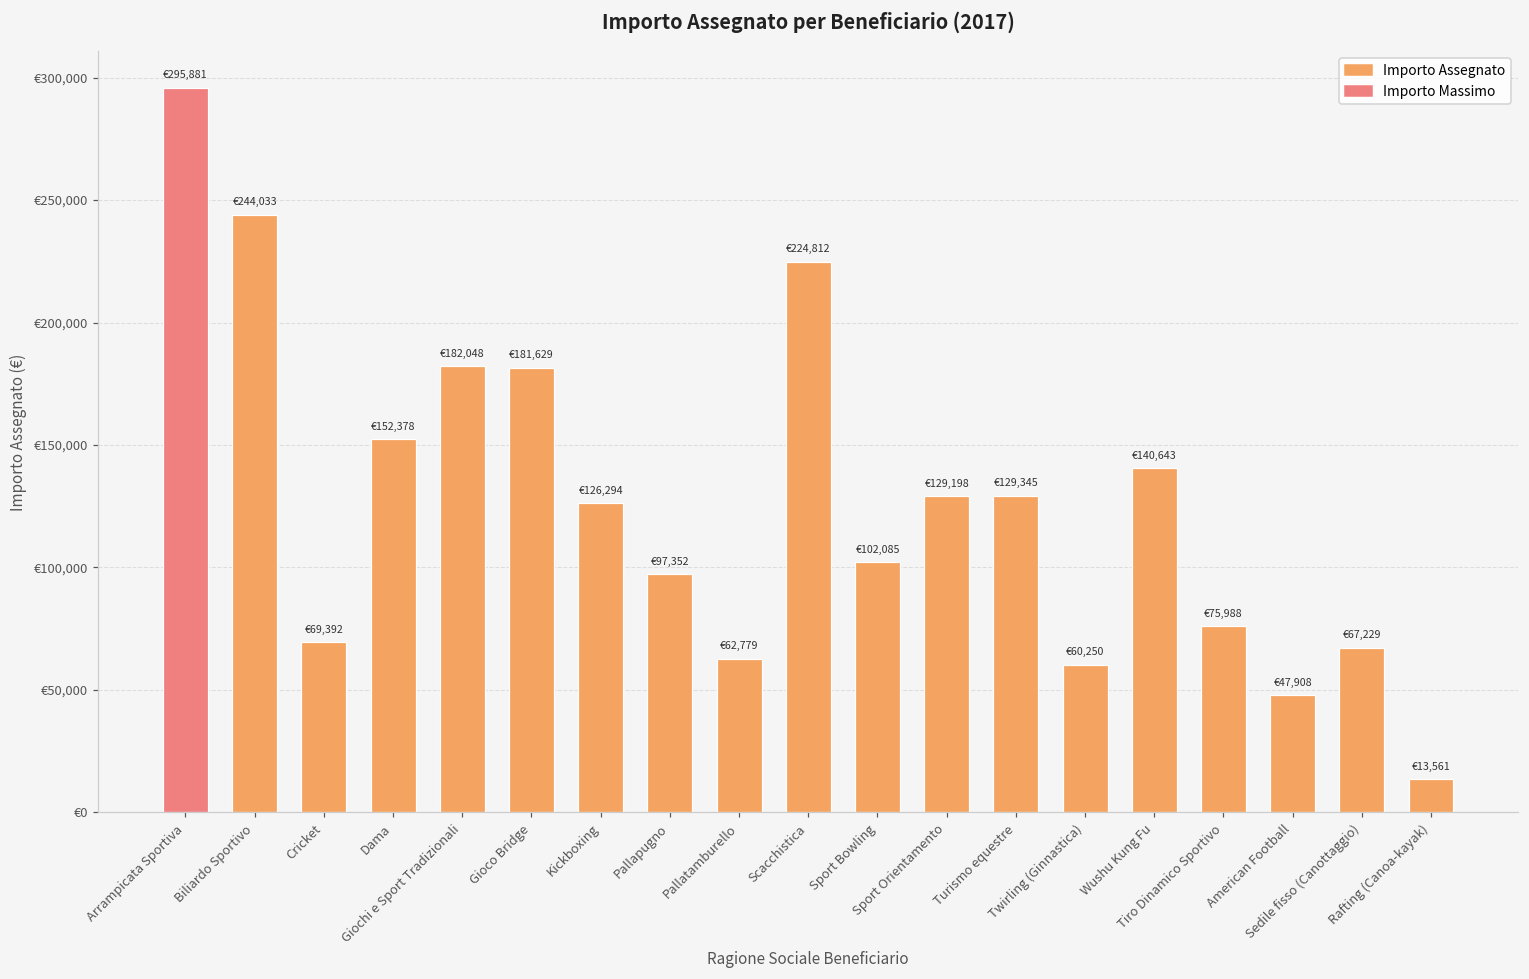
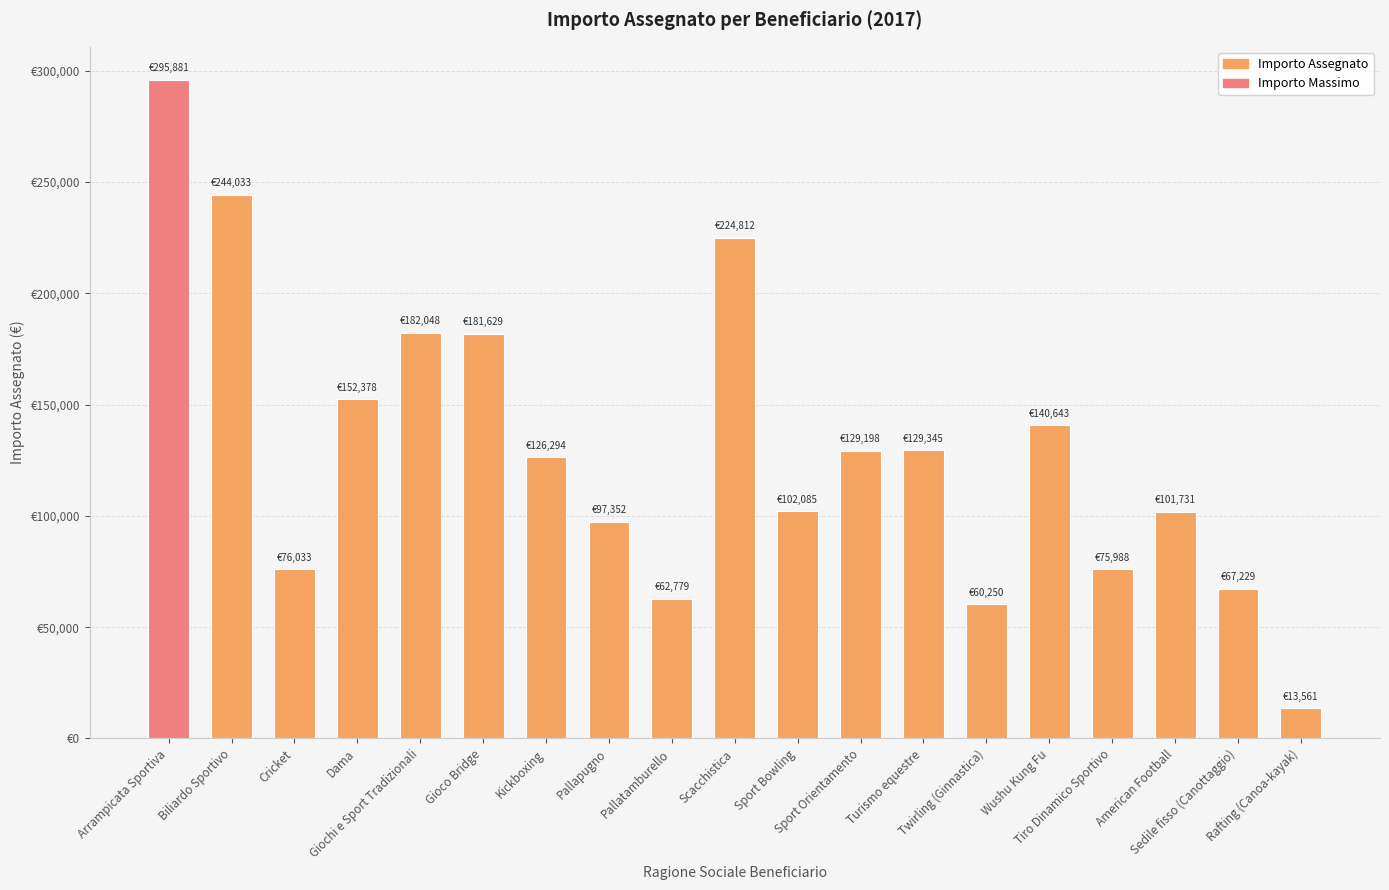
  {
    "Arrampicata Sportiva": "€295,881",
    "Biliardo Sportivo": "€244,033",
-   "Cricket": "€69,392",
+   "Cricket": "€76,033",
    "Dama": "€152,378",
    "Giochi e Sport Tradizionali": "€182,048",
    "Gioco Bridge": "€181,629",
    "Kickboxing": "€126,294",
    "Pallapugno": "€97,352",
    "Pallatamburello": "€62,779",
    "Scacchistica": "€224,812",
    "Sport Bowling": "€102,085",
    "Sport Orientamento": "€129,198",
    "Turismo equestre": "€129,345",
    "Twirling (Ginnastica)": "€60,250",
    "Wushu Kung Fu": "€140,643",
    "Tiro Dinamico Sportivo": "€75,988",
-   "American Football": "€47,908",
+   "American Football": "€101,731",
    "Sedile fisso (Canottaggio)": "€67,229",
    "Rafting (Canoa-kayak)": "€13,561"
  }
